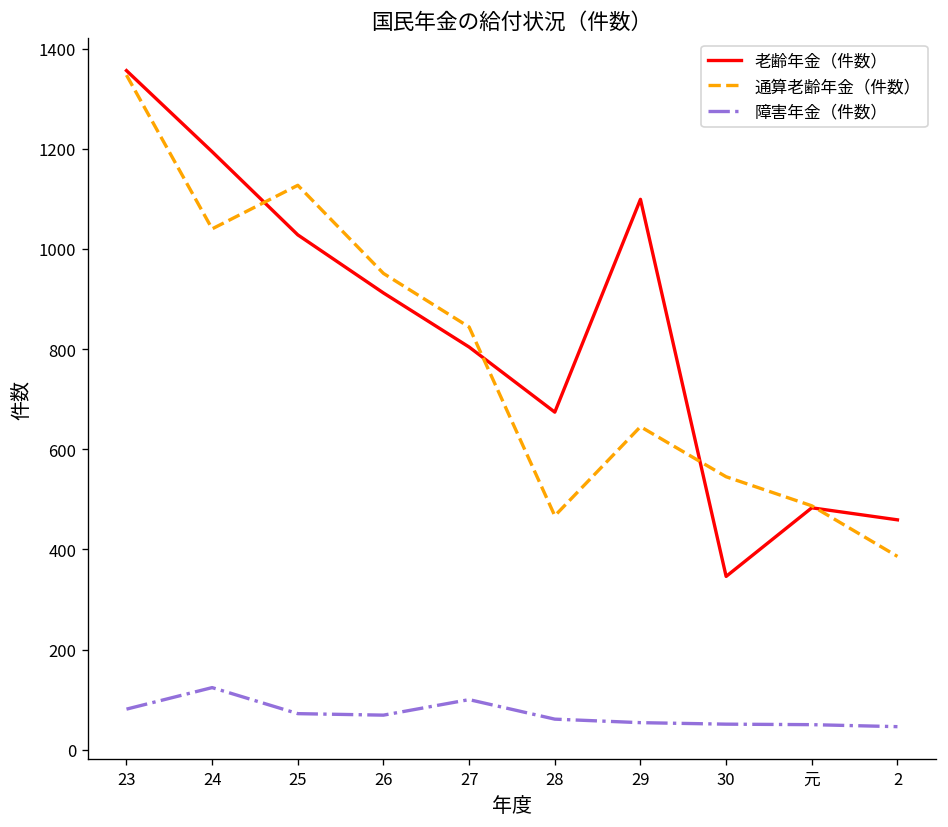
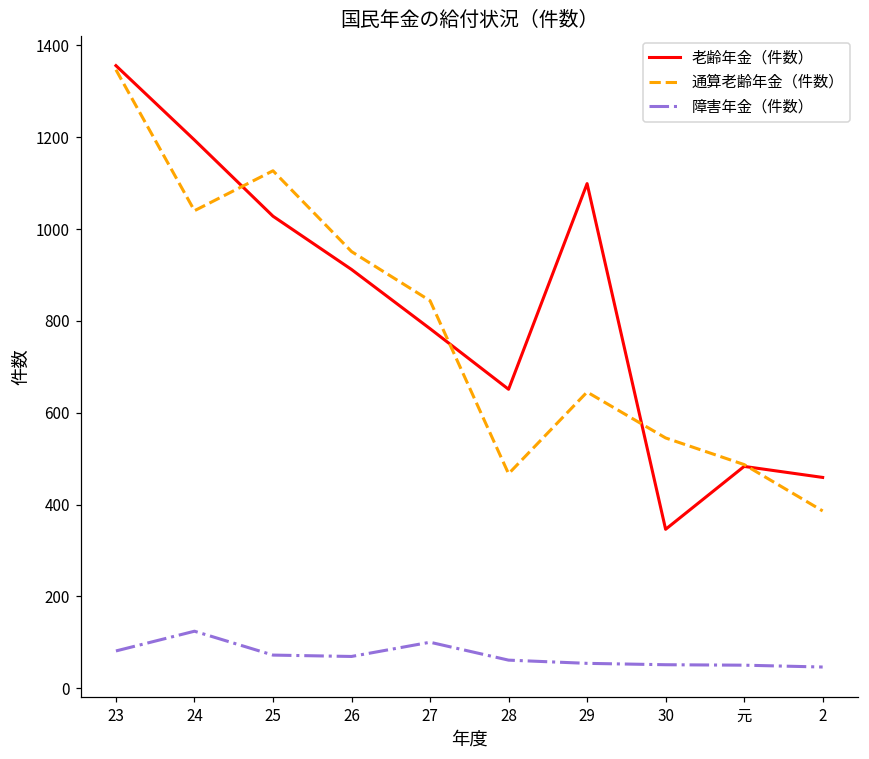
  {
    "老齢年金（件数）": {
      "23": 1360,
      "24": 1190,
      "25": 1030,
      "26": 910,
-     "27": 800,
-     "28": 670,
+     "27": 780,
+     "28": 650,
      "29": 1100,
      "30": 350,
      "2": 460
    },
    "通算老齢年金（件数）": {
      "23": 1350,
      "24": 1040,
      "25": 1130,
      "26": 950,
      "27": 840,
      "28": 470,
      "29": 650,
      "30": 550,
      "2": 390
    },
    "障害年金（件数）": {
      "23": 80,
      "24": 120,
      "25": 70,
      "26": 70,
      "27": 100,
      "28": 60,
      "29": 50,
      "30": 50,
      "元": 50,
      "2": 50
    }
  }
